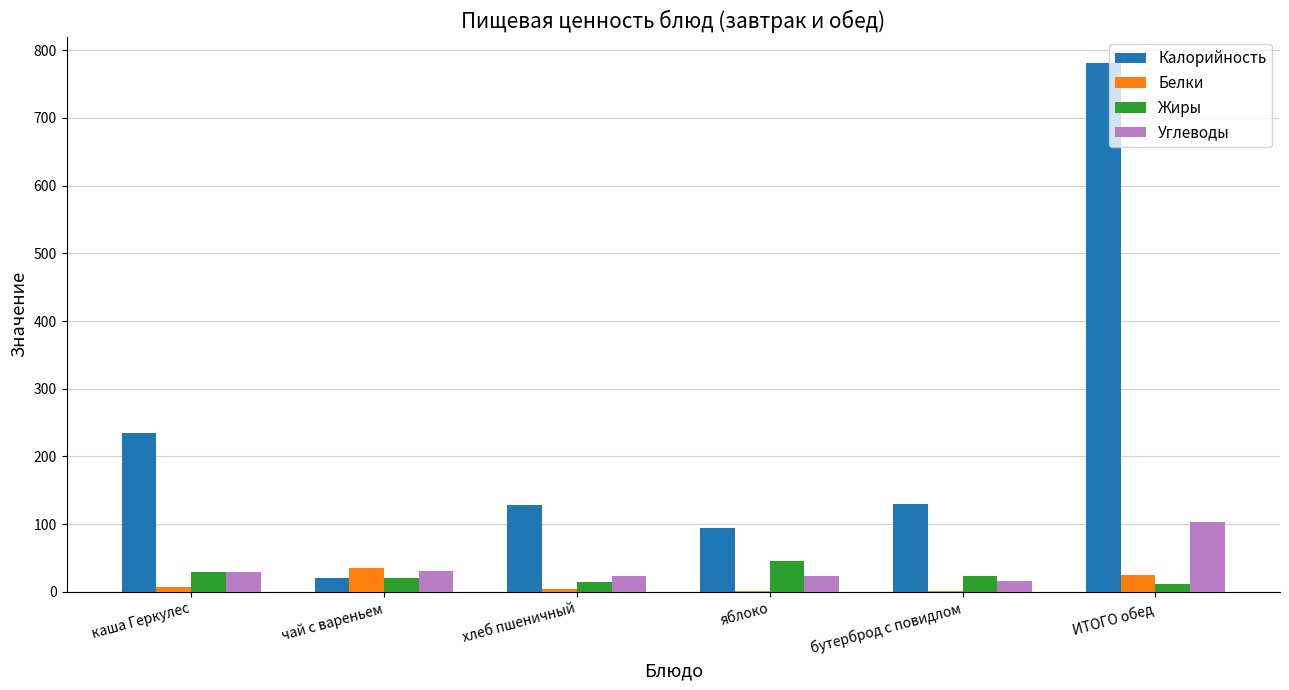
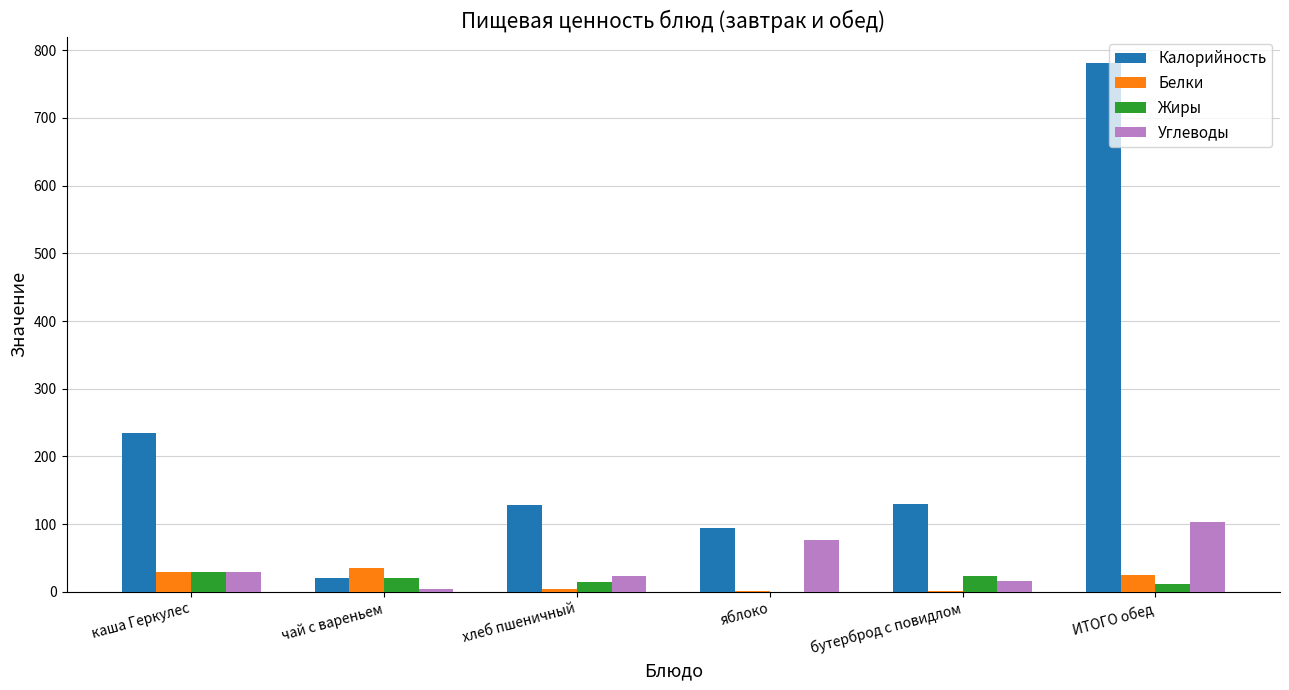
  {
    "Калорийность": {
      "каша Геркулес": 230,
      "чай с вареньем": 20,
      "хлеб пшеничный": 130,
      "яблоко": 90,
      "бутерброд с повидлом": 130,
      "ИТОГО обед": 780
    },
    "Белки": {
-     "каша Геркулес": 10,
+     "каша Геркулес": 30,
      "чай с вареньем": 40,
      "хлеб пшеничный": 10,
      "ИТОГО обед": 20
    },
    "Жиры": {
      "каша Геркулес": 30,
      "чай с вареньем": 20,
      "хлеб пшеничный": 10,
-     "яблоко": 50,
+     "яблоко": 0,
      "бутерброд с повидлом": 20,
      "ИТОГО обед": 10
    },
    "Углеводы": {
      "каша Геркулес": 30,
-     "чай с вареньем": 30,
+     "чай с вареньем": 10,
      "хлеб пшеничный": 20,
-     "яблоко": 20,
+     "яблоко": 80,
      "бутерброд с повидлом": 20,
      "ИТОГО обед": 100
    }
  }
